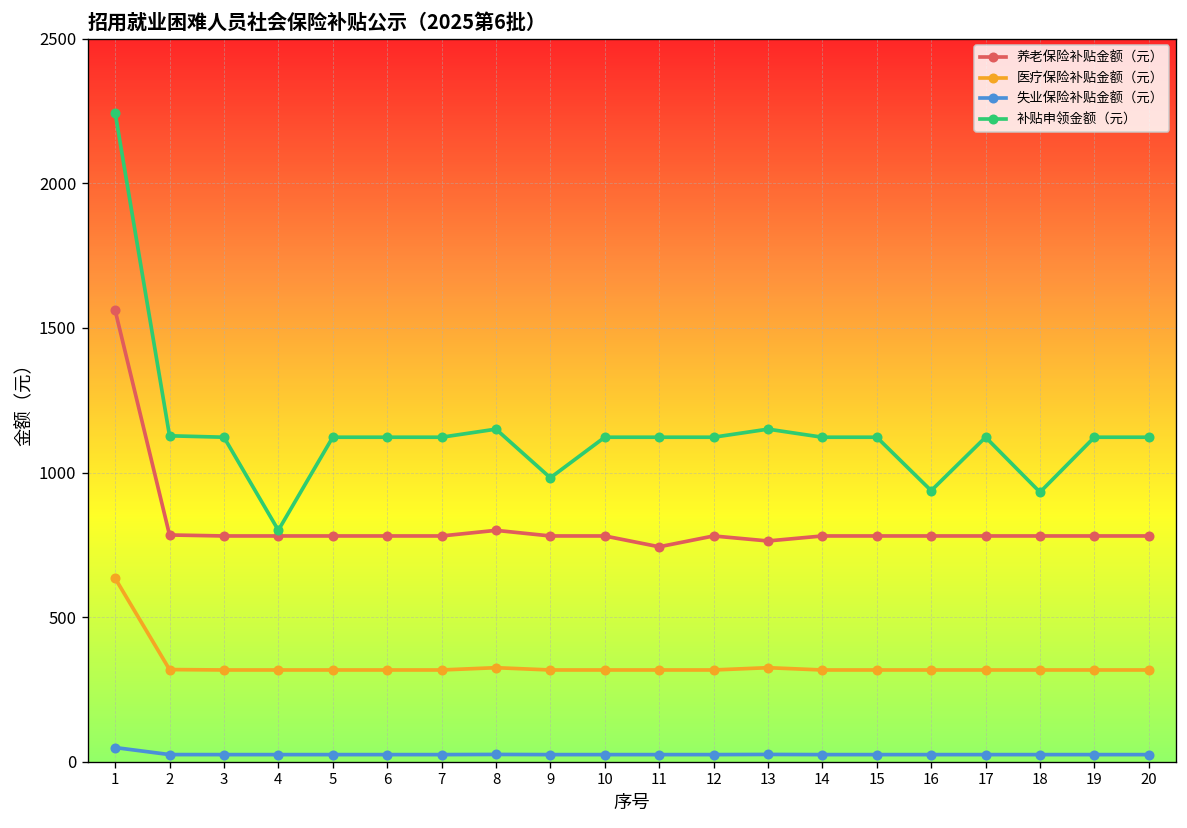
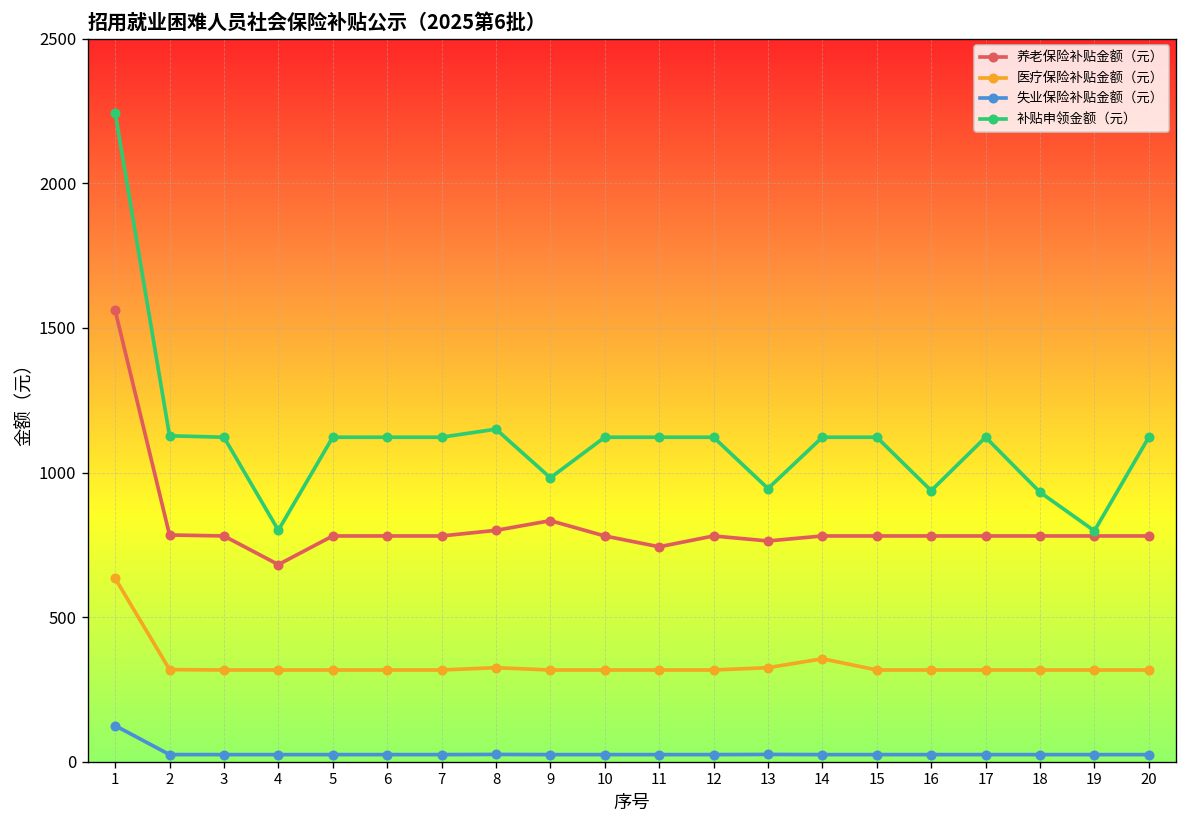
  {
    "养老保险补贴金额（元）": {
      "1": 1560,
      "2": 780,
      "3": 780,
-     "4": 780,
+     "4": 680,
      "5": 780,
      "6": 780,
      "7": 780,
      "8": 800,
-     "9": 780,
+     "9": 830,
      "10": 780,
      "11": 740,
      "12": 780,
      "13": 760,
      "14": 780,
      "15": 780,
      "16": 780,
      "17": 780,
      "18": 780,
      "19": 780,
      "20": 780
    },
    "医疗保险补贴金额（元）": {
      "1": 630,
      "2": 320,
      "3": 320,
      "4": 320,
      "5": 320,
      "6": 320,
      "7": 320,
      "8": 330,
      "9": 320,
      "10": 320,
      "11": 320,
      "12": 320,
      "13": 330,
-     "14": 320,
+     "14": 360,
      "15": 320,
      "16": 320,
      "17": 320,
      "18": 320,
      "19": 320,
      "20": 320
    },
    "失业保险补贴金额（元）": {
-     "1": 50,
+     "1": 120,
      "2": 20,
      "3": 20,
      "4": 20,
      "5": 20,
      "6": 20,
      "7": 20,
      "8": 30,
      "9": 20,
      "10": 20,
      "11": 20,
      "12": 20,
      "13": 30,
      "14": 20,
      "15": 20,
      "16": 20,
      "17": 20,
      "18": 20,
      "19": 20,
      "20": 20
    },
    "补贴申领金额（元）": {
      "1": 2240,
      "2": 1130,
      "3": 1120,
      "4": 800,
      "5": 1120,
      "6": 1120,
      "7": 1120,
      "8": 1150,
      "9": 980,
      "10": 1120,
      "11": 1120,
      "12": 1120,
-     "13": 1150,
+     "13": 940,
      "14": 1120,
      "15": 1120,
      "16": 940,
      "17": 1120,
      "18": 930,
-     "19": 1120,
+     "19": 800,
      "20": 1120
    }
  }
